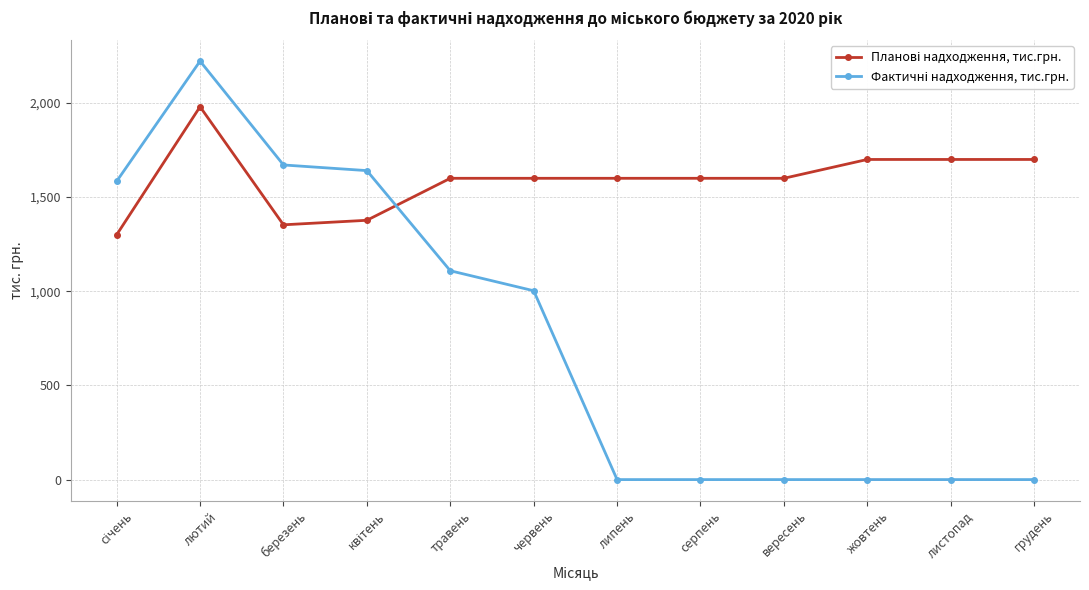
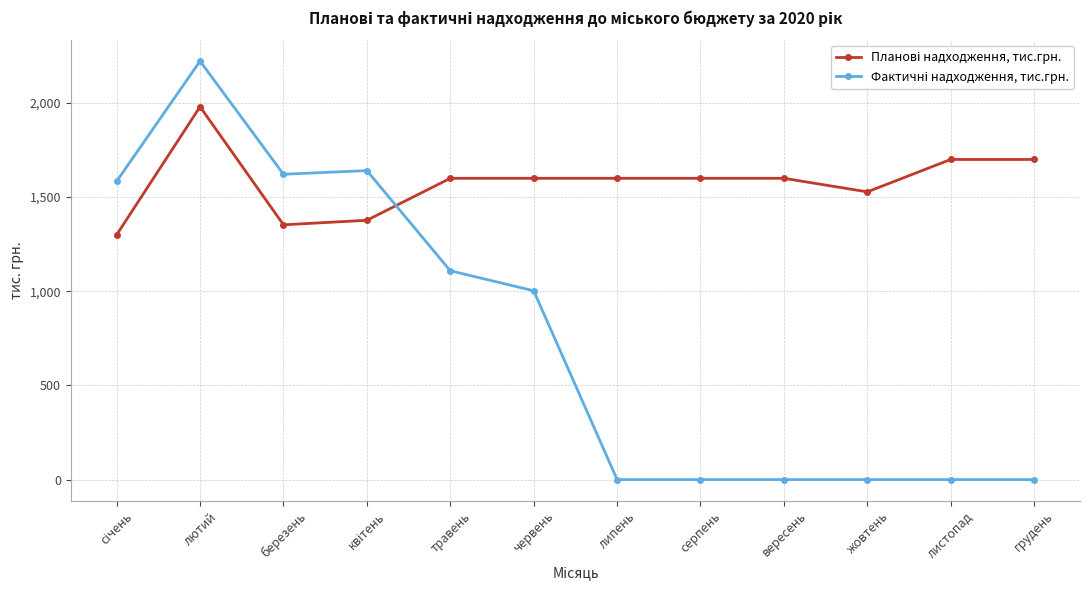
  {
    "Планові надходження, тис.грн.": {
      "січень": "1,300",
      "лютий": "1,980",
      "березень": "1,350",
      "квітень": "1,380",
      "травень": "1,600",
      "червень": "1,600",
      "липень": "1,600",
      "серпень": "1,600",
      "вересень": "1,600",
-     "жовтень": "1,700",
+     "жовтень": "1,530",
      "листопад": "1,700",
      "грудень": "1,700"
    },
    "Фактичні надходження, тис.грн.": {
      "січень": "1,580",
      "лютий": "2,220",
-     "березень": "1,670",
+     "березень": "1,620",
      "квітень": "1,640",
      "травень": "1,110",
      "червень": "1,000",
      "липень": "0",
      "серпень": "0",
      "вересень": "0",
      "жовтень": "0",
      "листопад": "0",
      "грудень": "0"
    }
  }
